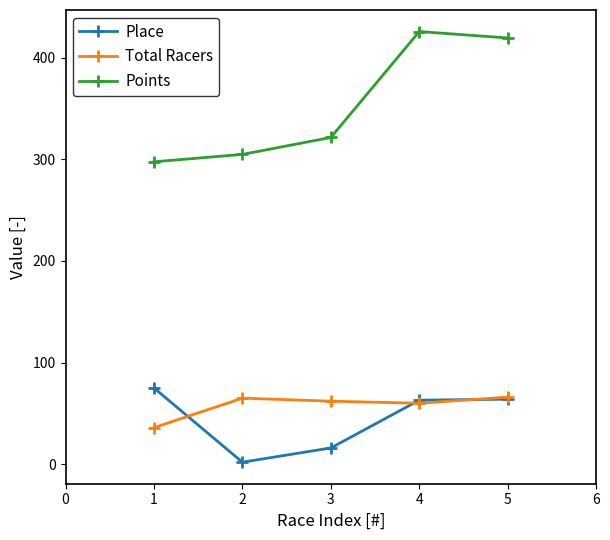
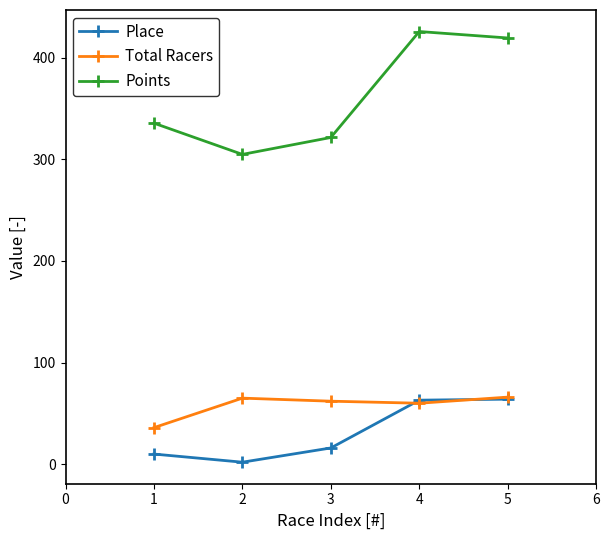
  {
    "Place": {
-     "1": 75,
+     "1": 10,
      "2": 2,
      "3": 16,
      "4": 63
    },
    "Total Racers": {
      "1": 36,
      "2": 65,
      "3": 62,
      "4": 60
    },
    "Points": {
-     "1": 297,
+     "1": 335,
      "2": 305,
      "3": 321,
      "4": 426,
      "5": 419
    }
  }
